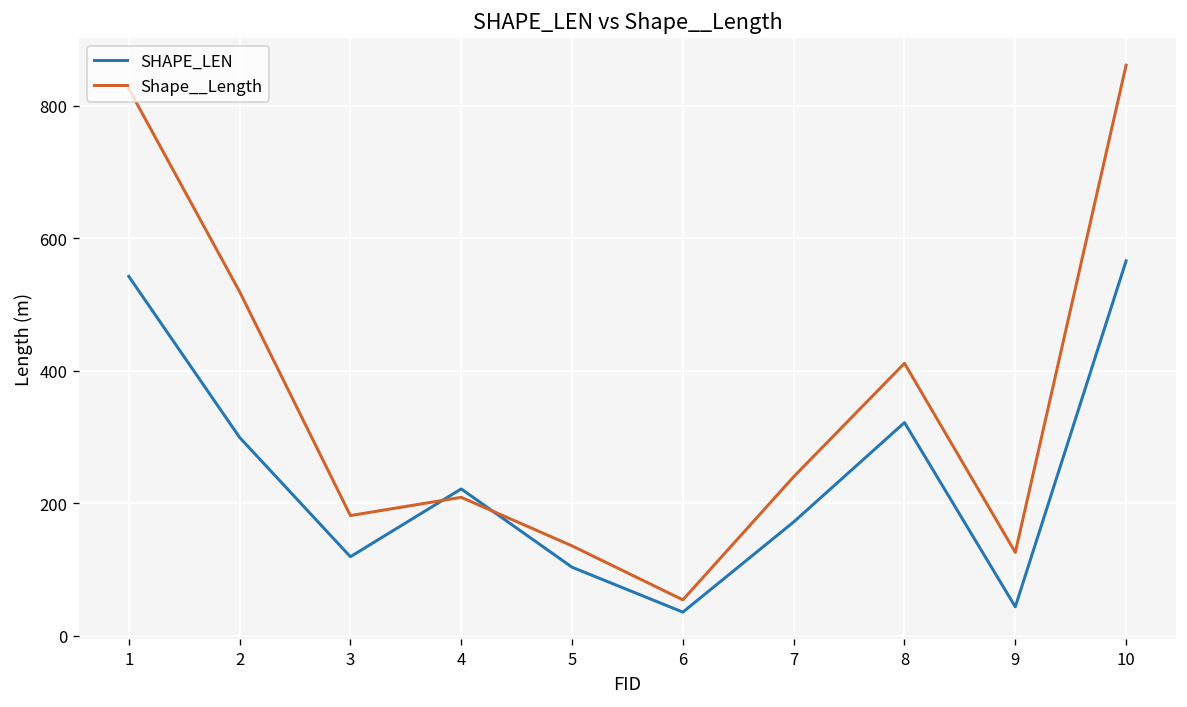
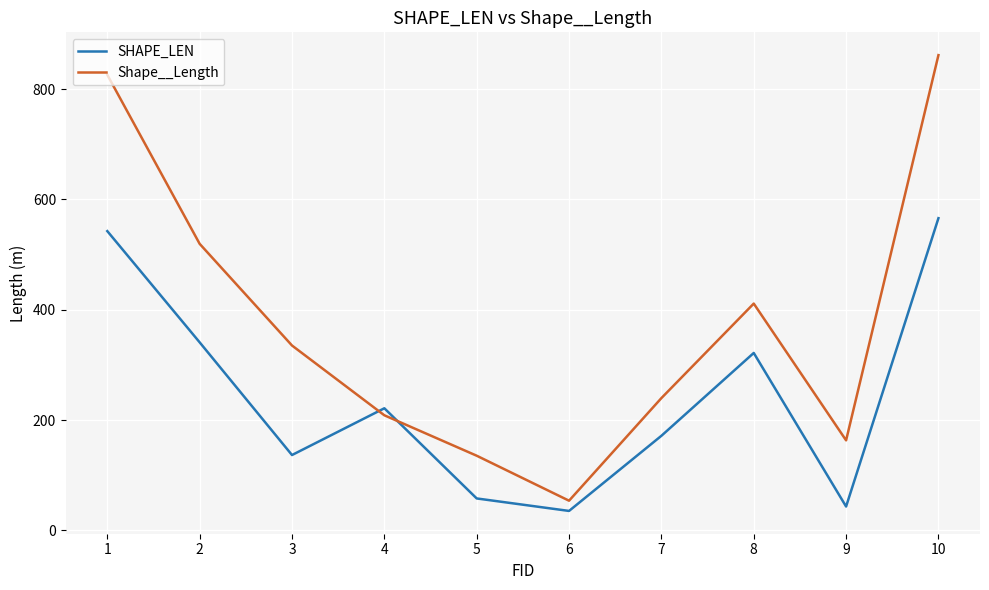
  {
    "SHAPE_LEN": {
      "1": 540,
-     "2": 300,
-     "3": 120,
+     "2": 340,
+     "3": 140,
      "4": 220,
-     "5": 100,
+     "5": 60,
      "6": 40,
      "7": 170,
      "8": 320,
      "9": 40,
      "10": 570
    },
    "Shape__Length": {
      "2": 520,
-     "3": 180,
+     "3": 340,
      "4": 210,
      "5": 140,
      "6": 50,
      "7": 240,
      "8": 410,
-     "9": 130,
+     "9": 160,
      "10": 860
    }
  }
